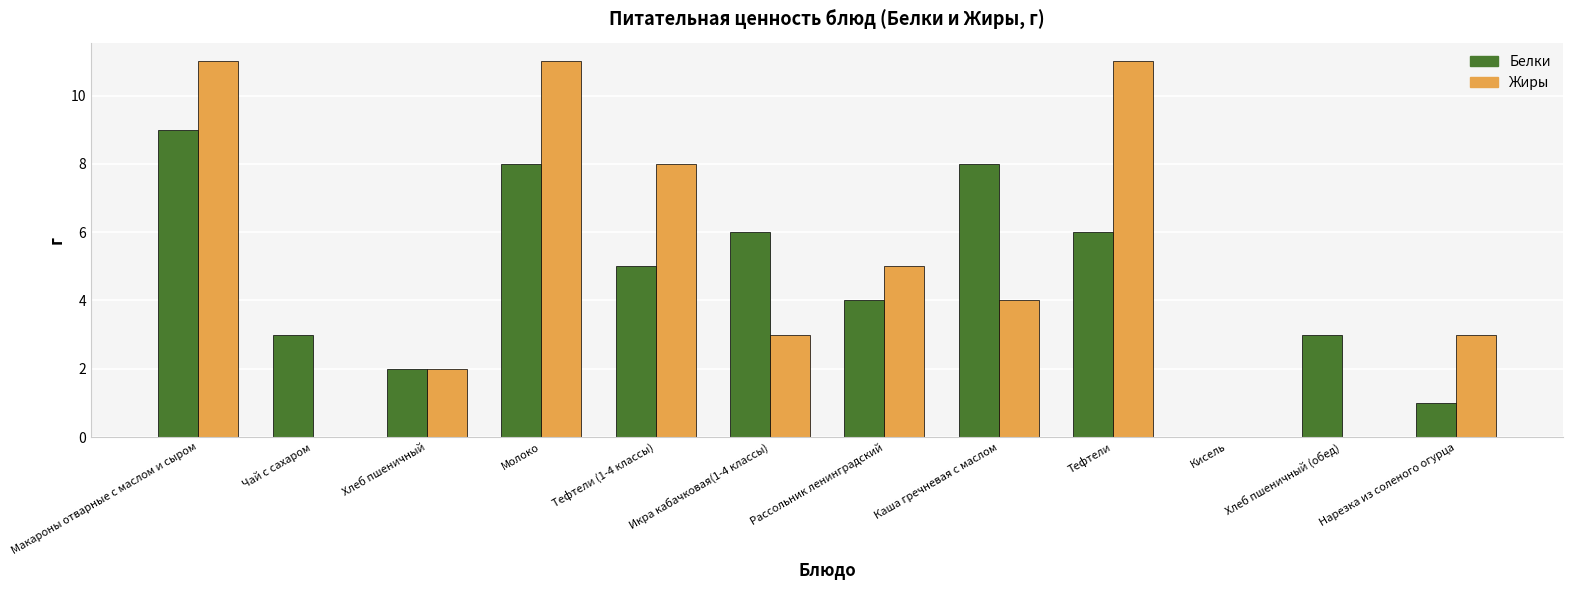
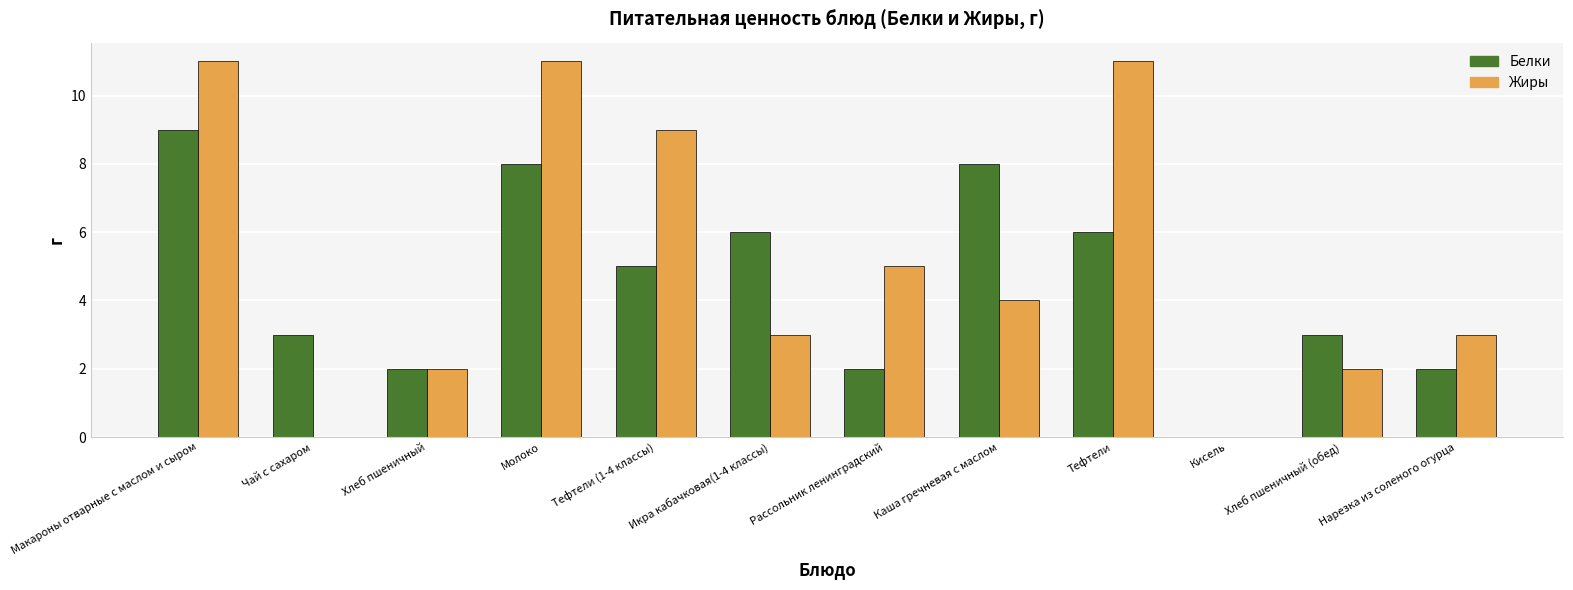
  {
    "Белки": {
      "Макароны отварные с маслом и сыром": 9,
      "Чай с сахаром": 3,
      "Хлеб пшеничный": 2,
      "Молоко": 8,
      "Тефтели (1-4 классы)": 5,
      "Икра кабачковая(1-4 классы)": 6,
-     "Рассольник ленинградский": 4,
+     "Рассольник ленинградский": 2,
      "Каша гречневая с маслом": 8,
      "Тефтели": 6,
      "Кисель": 0,
      "Хлеб пшеничный (обед)": 3,
-     "Нарезка из соленого огурца": 1
+     "Нарезка из соленого огурца": 2
    },
    "Жиры": {
      "Макароны отварные с маслом и сыром": 11,
      "Чай с сахаром": 0,
      "Хлеб пшеничный": 2,
      "Молоко": 11,
-     "Тефтели (1-4 классы)": 8,
+     "Тефтели (1-4 классы)": 9,
      "Икра кабачковая(1-4 классы)": 3,
      "Рассольник ленинградский": 5,
      "Каша гречневая с маслом": 4,
      "Тефтели": 11,
      "Кисель": 0,
-     "Хлеб пшеничный (обед)": 0,
+     "Хлеб пшеничный (обед)": 2,
      "Нарезка из соленого огурца": 3
    }
  }
